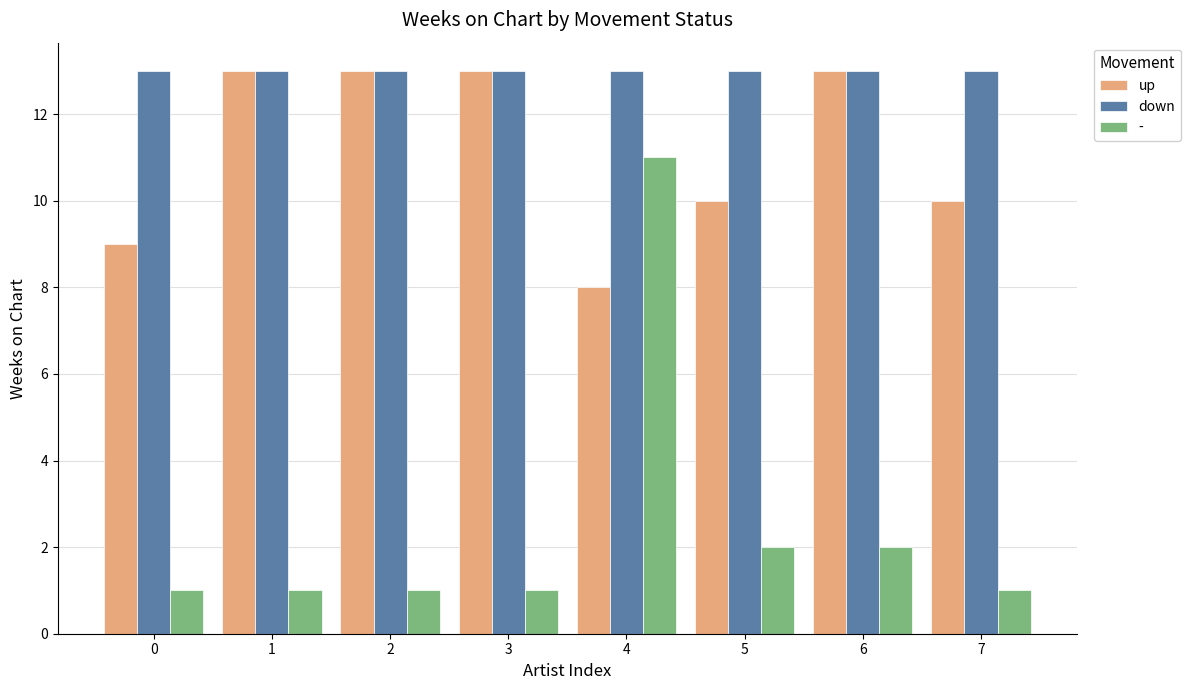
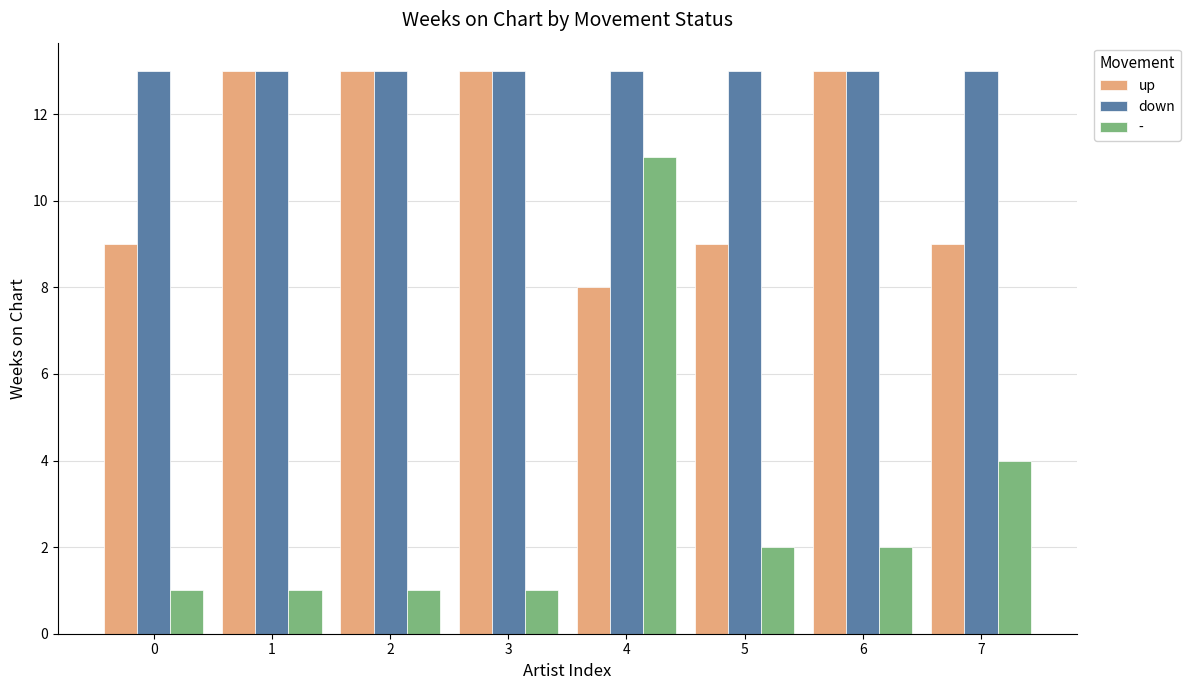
  {
    "up": {
      "0": 9,
      "1": 13,
      "2": 13,
      "3": 13,
      "4": 8,
-     "5": 10,
+     "5": 9,
      "6": 13,
-     "7": 10
+     "7": 9
    },
    "down": {
      "0": 13,
      "1": 13,
      "2": 13,
      "3": 13,
      "4": 13,
      "5": 13,
      "6": 13,
      "7": 13
    },
    "-": {
      "0": 1,
      "1": 1,
      "2": 1,
      "3": 1,
      "4": 11,
      "5": 2,
      "6": 2,
-     "7": 1
+     "7": 4
    }
  }
